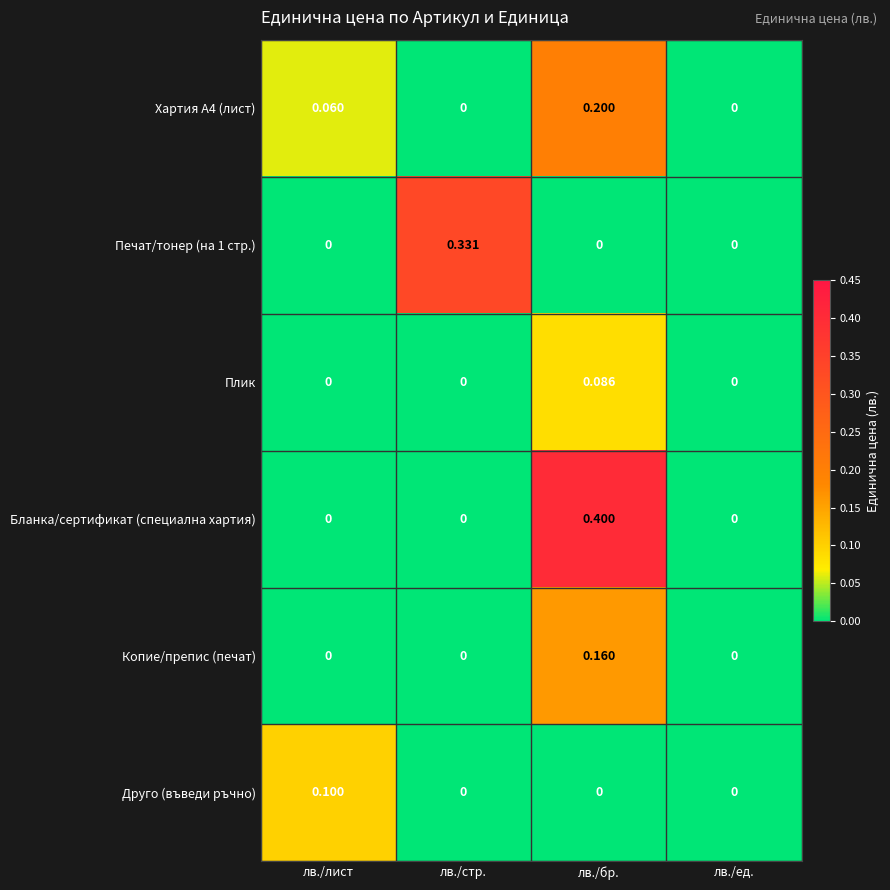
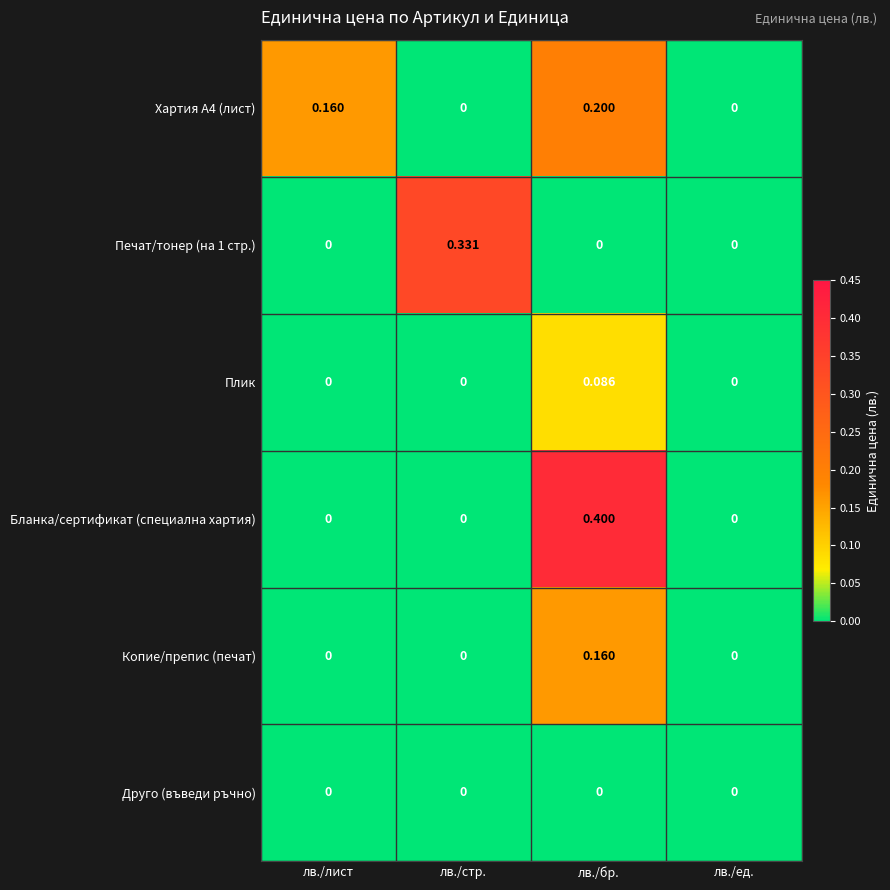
  {
    "Хартия А4 (лист)": {
-     "лв./лист": 0.060,
+     "лв./лист": 0.160,
      "лв./стр.": 0,
      "лв./бр.": 0.200,
      "лв./ед.": 0
    },
    "Печат/тонер (на 1 стр.)": {
      "лв./лист": 0,
      "лв./стр.": 0.331,
      "лв./бр.": 0,
      "лв./ед.": 0
    },
    "Плик": {
      "лв./лист": 0,
      "лв./стр.": 0,
      "лв./бр.": 0.086,
      "лв./ед.": 0
    },
    "Бланка/сертификат (специална хартия)": {
      "лв./лист": 0,
      "лв./стр.": 0,
      "лв./бр.": 0.400,
      "лв./ед.": 0
    },
    "Копие/препис (печат)": {
      "лв./лист": 0,
      "лв./стр.": 0,
      "лв./бр.": 0.160,
      "лв./ед.": 0
    },
    "Друго (въведи ръчно)": {
-     "лв./лист": 0.100,
+     "лв./лист": 0,
      "лв./стр.": 0,
      "лв./бр.": 0,
      "лв./ед.": 0
    }
  }
